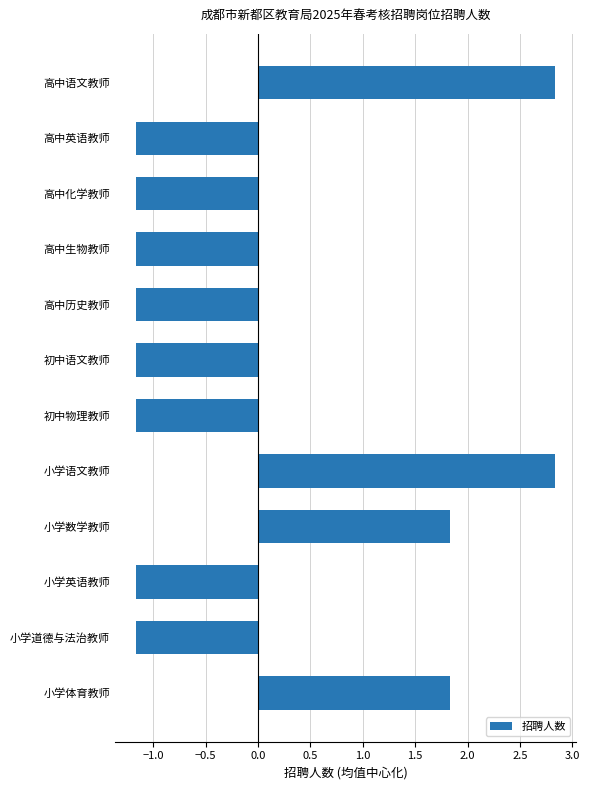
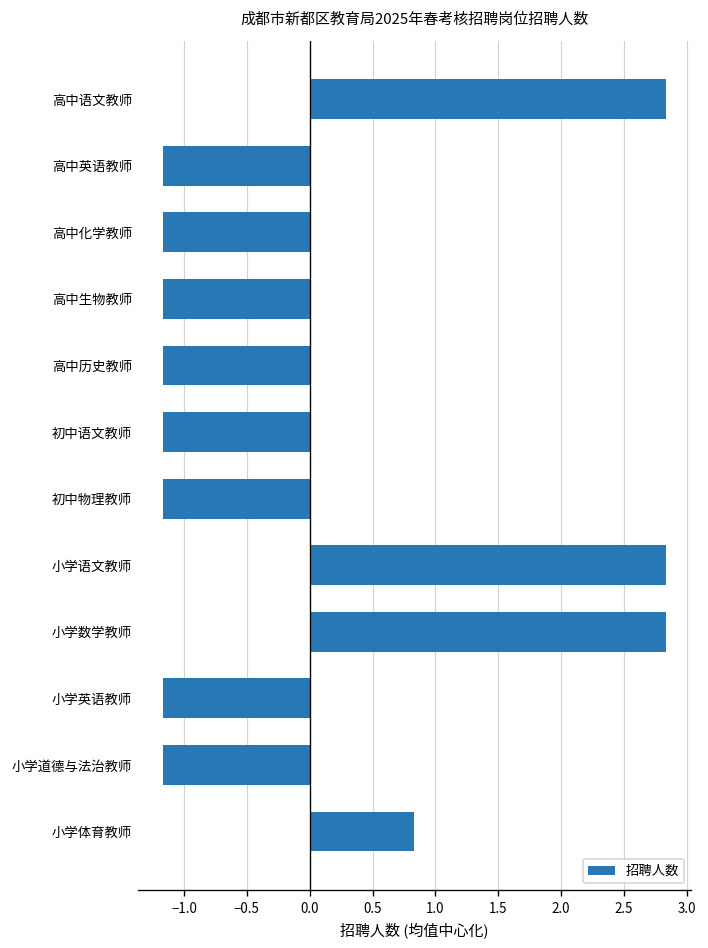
  {
    "高中语文教师": 2.83,
    "高中英语教师": -1.17,
    "高中化学教师": -1.17,
    "高中生物教师": -1.17,
    "高中历史教师": -1.17,
    "初中语文教师": -1.17,
    "初中物理教师": -1.17,
    "小学语文教师": 2.83,
-   "小学数学教师": 1.83,
+   "小学数学教师": 2.83,
    "小学英语教师": -1.17,
    "小学道德与法治教师": -1.17,
-   "小学体育教师": 1.83
+   "小学体育教师": 0.83
  }
